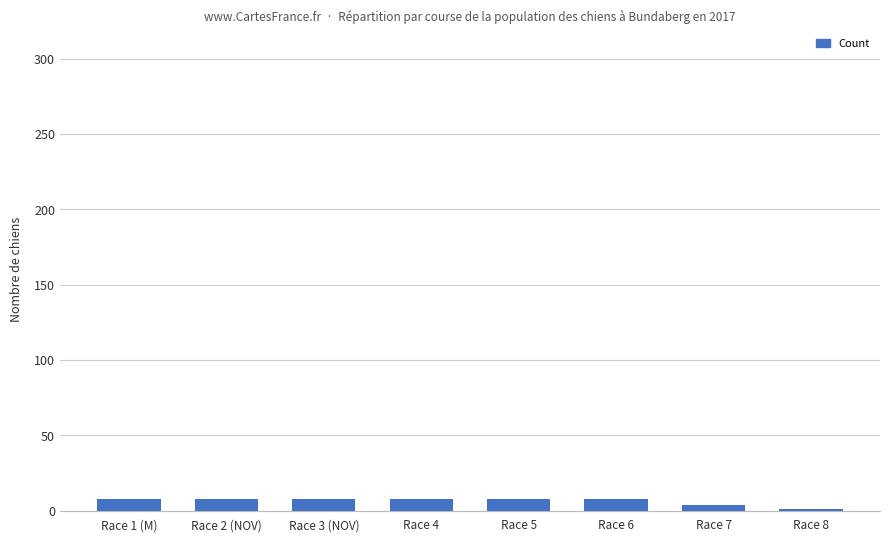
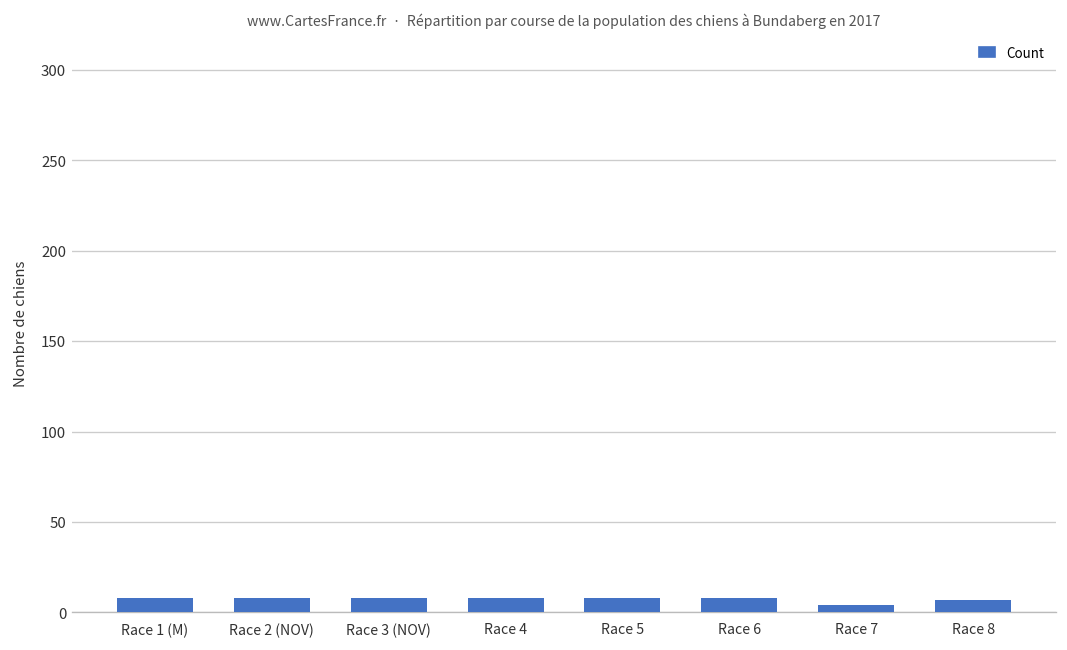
  {
    "Race 1 (M)": 8,
    "Race 2 (NOV)": 8,
    "Race 3 (NOV)": 8,
    "Race 4": 8,
    "Race 5": 8,
    "Race 6": 8,
    "Race 7": 4,
-   "Race 8": 1
+   "Race 8": 7
  }
